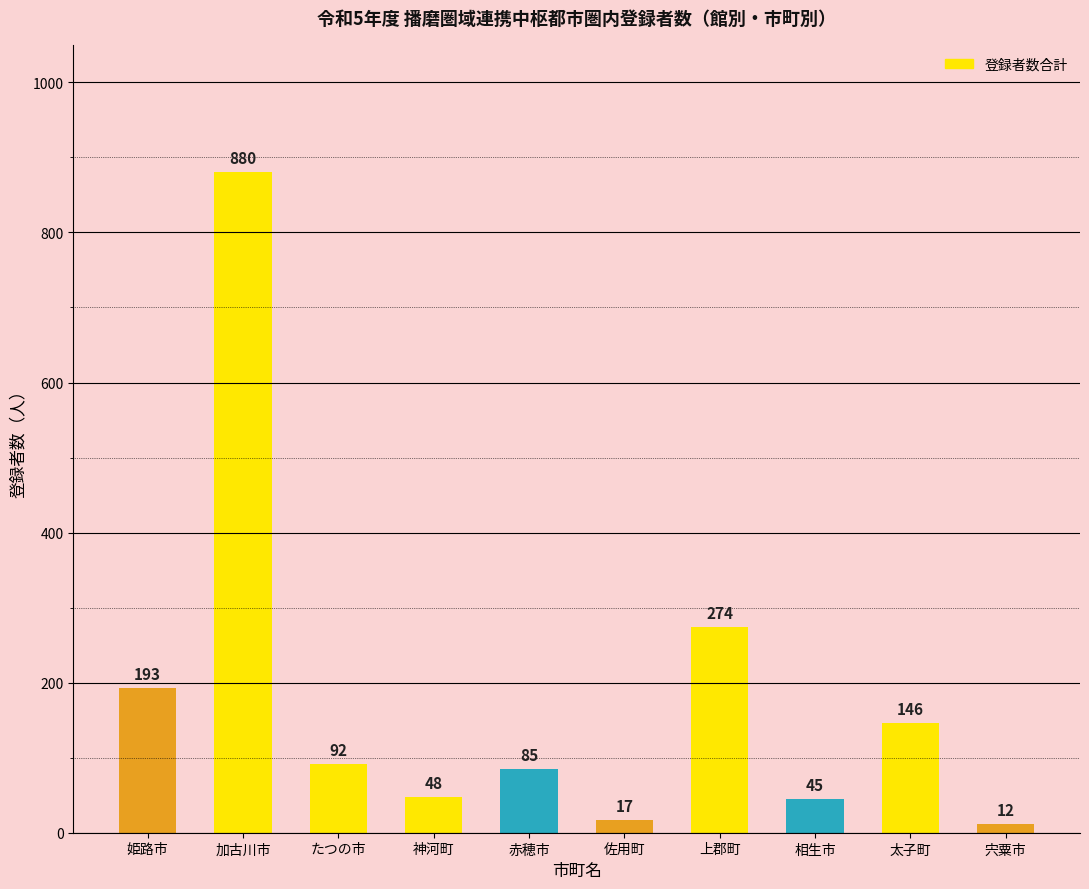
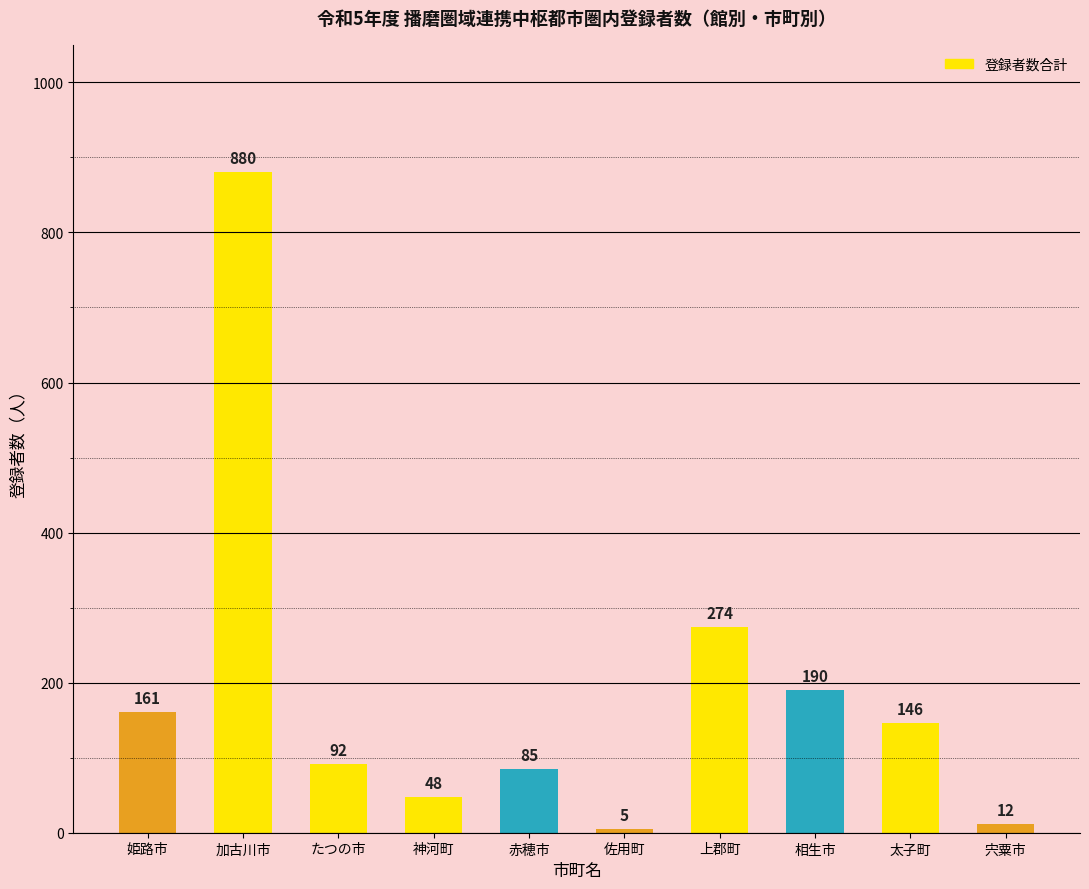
  {
-   "姫路市": 193,
+   "姫路市": 161,
    "加古川市": 880,
    "たつの市": 92,
    "神河町": 48,
    "赤穂市": 85,
-   "佐用町": 17,
+   "佐用町": 5,
    "上郡町": 274,
-   "相生市": 45,
+   "相生市": 190,
    "太子町": 146,
    "宍粟市": 12
  }
